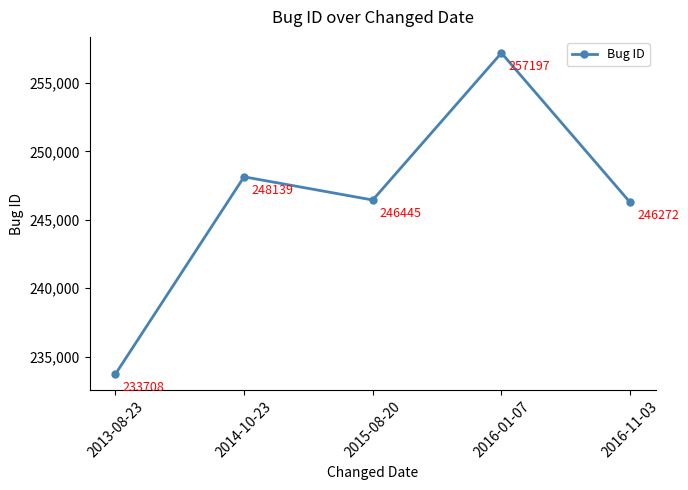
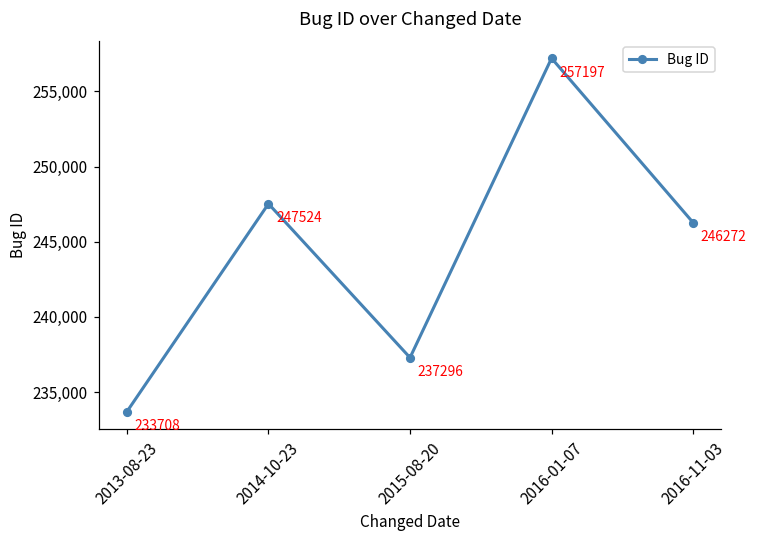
  {
    "2013-08-23": 233708,
-   "2014-10-23": 248139,
-   "2015-08-20": 246445,
+   "2014-10-23": 247524,
+   "2015-08-20": 237296,
    "2016-01-07": 257197,
    "2016-11-03": 246272
  }
